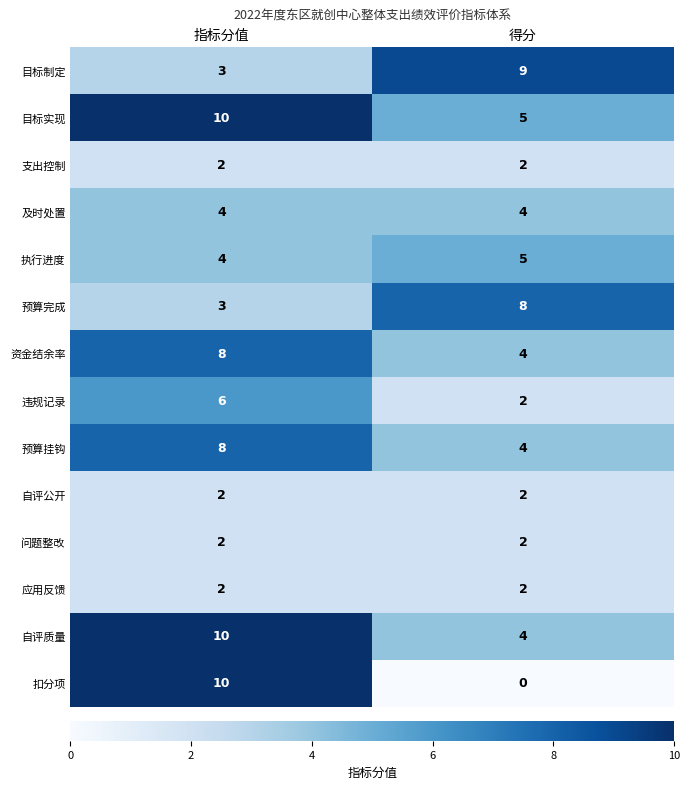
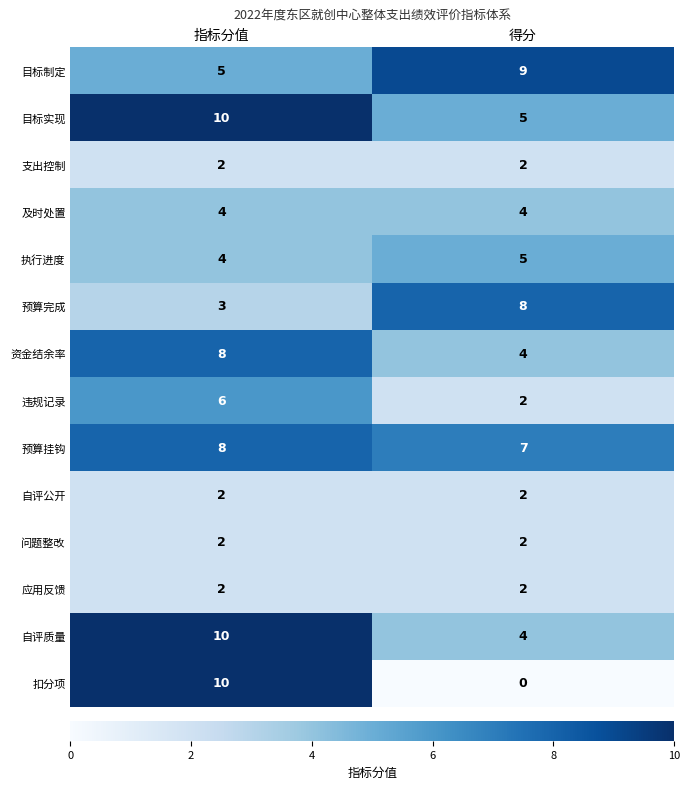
  {
    "目标制定": {
-     "指标分值": 3,
+     "指标分值": 5,
      "得分": 9
    },
    "目标实现": {
      "指标分值": 10,
      "得分": 5
    },
    "支出控制": {
      "指标分值": 2,
      "得分": 2
    },
    "及时处置": {
      "指标分值": 4,
      "得分": 4
    },
    "执行进度": {
      "指标分值": 4,
      "得分": 5
    },
    "预算完成": {
      "指标分值": 3,
      "得分": 8
    },
    "资金结余率": {
      "指标分值": 8,
      "得分": 4
    },
    "违规记录": {
      "指标分值": 6,
      "得分": 2
    },
    "预算挂钩": {
      "指标分值": 8,
-     "得分": 4
+     "得分": 7
    },
    "自评公开": {
      "指标分值": 2,
      "得分": 2
    },
    "问题整改": {
      "指标分值": 2,
      "得分": 2
    },
    "应用反馈": {
      "指标分值": 2,
      "得分": 2
    },
    "自评质量": {
      "指标分值": 10,
      "得分": 4
    },
    "扣分项": {
      "指标分值": 10,
      "得分": 0
    }
  }
